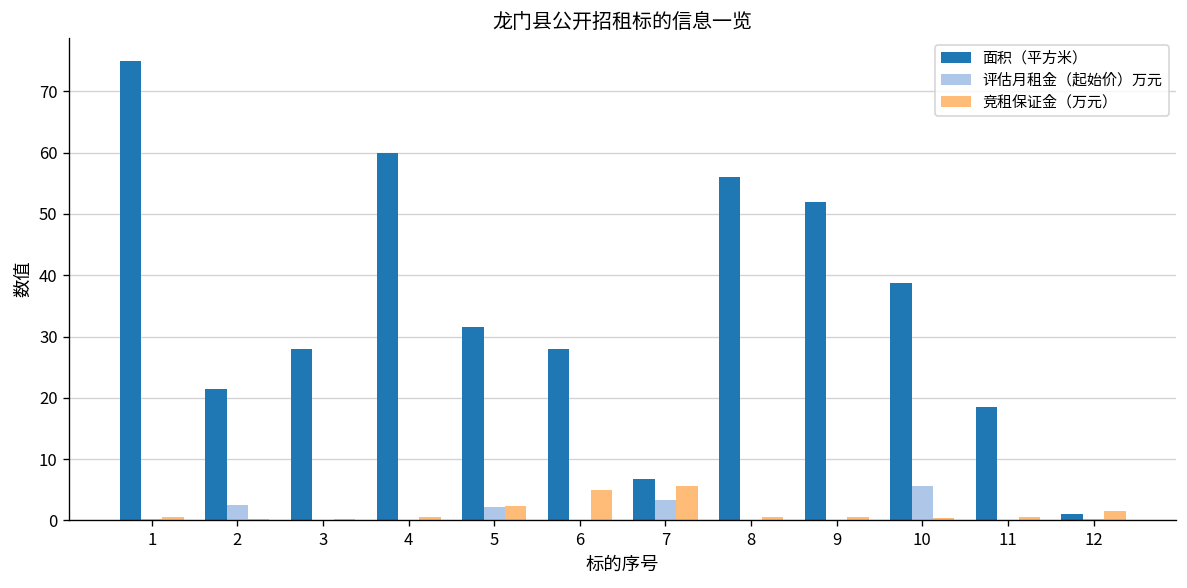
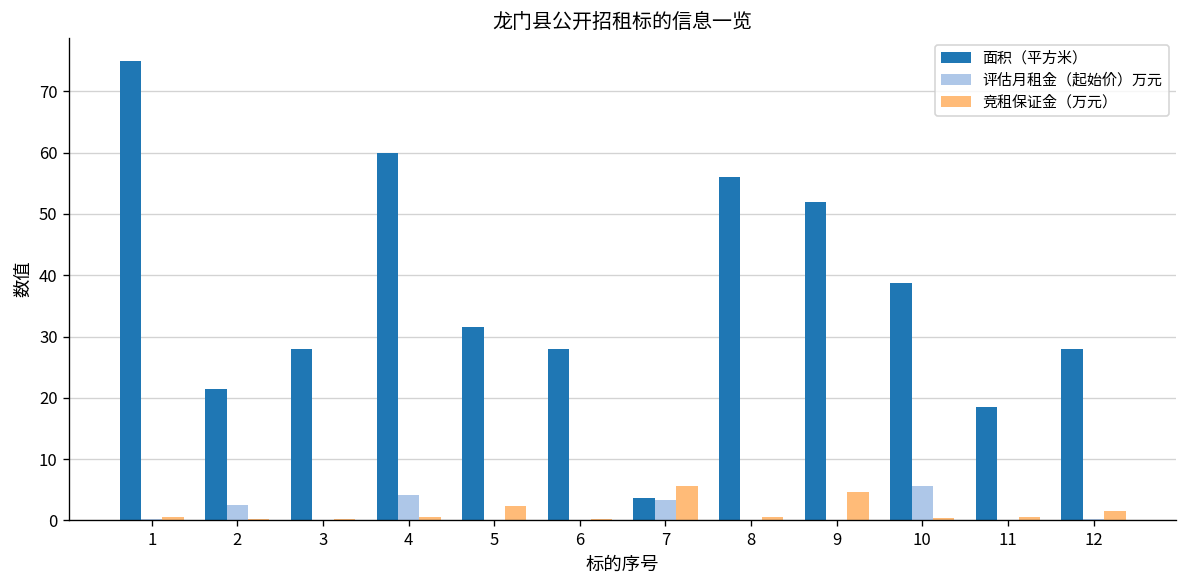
  {
    "面积（平方米）": {
      "1": 75,
      "2": 21,
      "3": 28,
      "4": 60,
      "5": 32,
      "6": 28,
-     "7": 7,
+     "7": 4,
      "8": 56,
      "9": 52,
      "10": 39,
      "11": 19,
-     "12": 1
+     "12": 28
    },
    "评估月租金（起始价）万元": {
      "2": 2,
-     "4": 0,
-     "5": 2,
+     "4": 4,
+     "5": 0,
      "7": 3,
      "10": 6
    },
    "竞租保证金（万元）": {
      "1": 1,
      "4": 1,
      "5": 2,
-     "6": 5,
+     "6": 0,
      "7": 6,
      "8": 1,
-     "9": 1,
+     "9": 5,
      "11": 1,
      "12": 2
    }
  }
